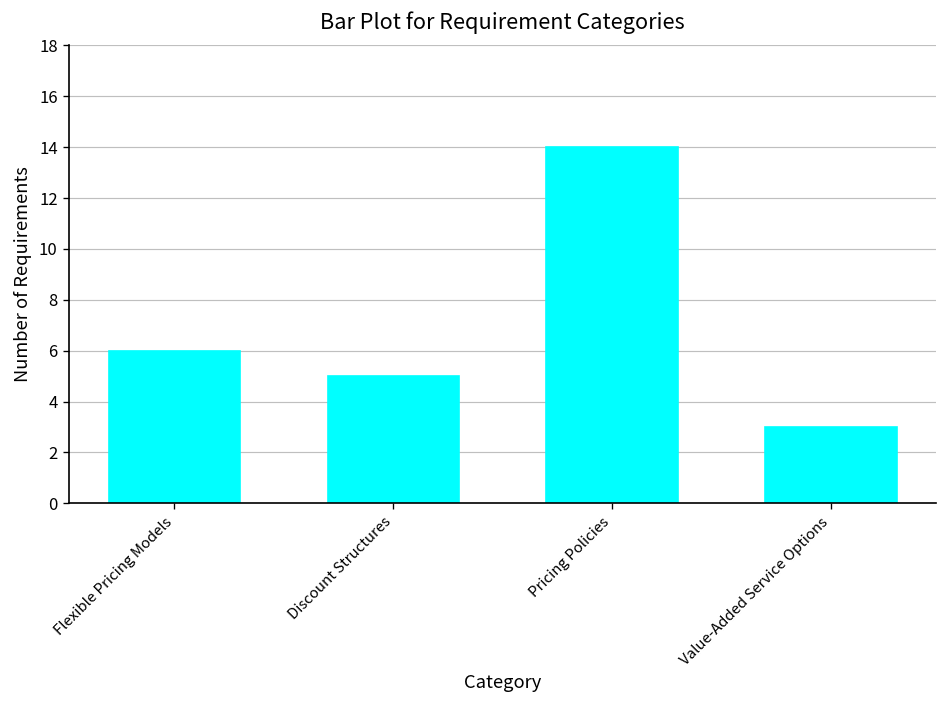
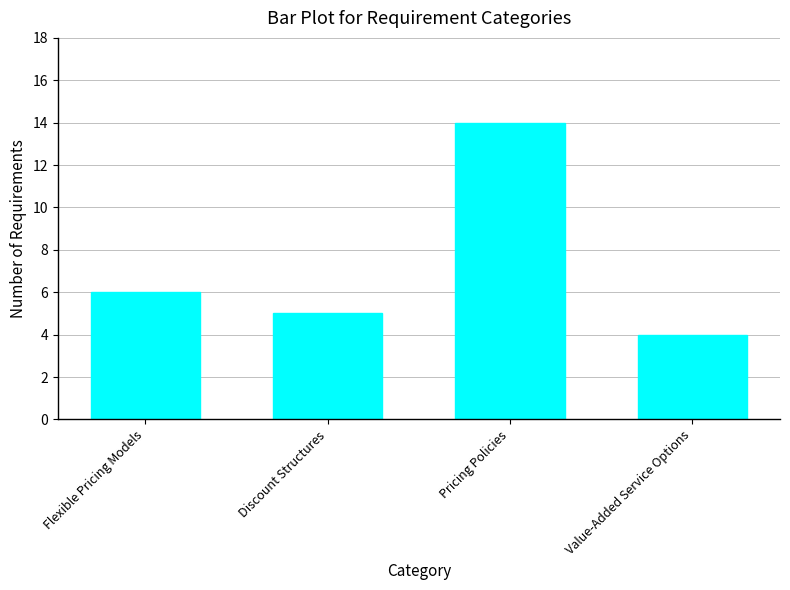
  {
    "Flexible Pricing Models": 6,
    "Discount Structures": 5,
    "Pricing Policies": 14,
-   "Value-Added Service Options": 3
+   "Value-Added Service Options": 4
  }
